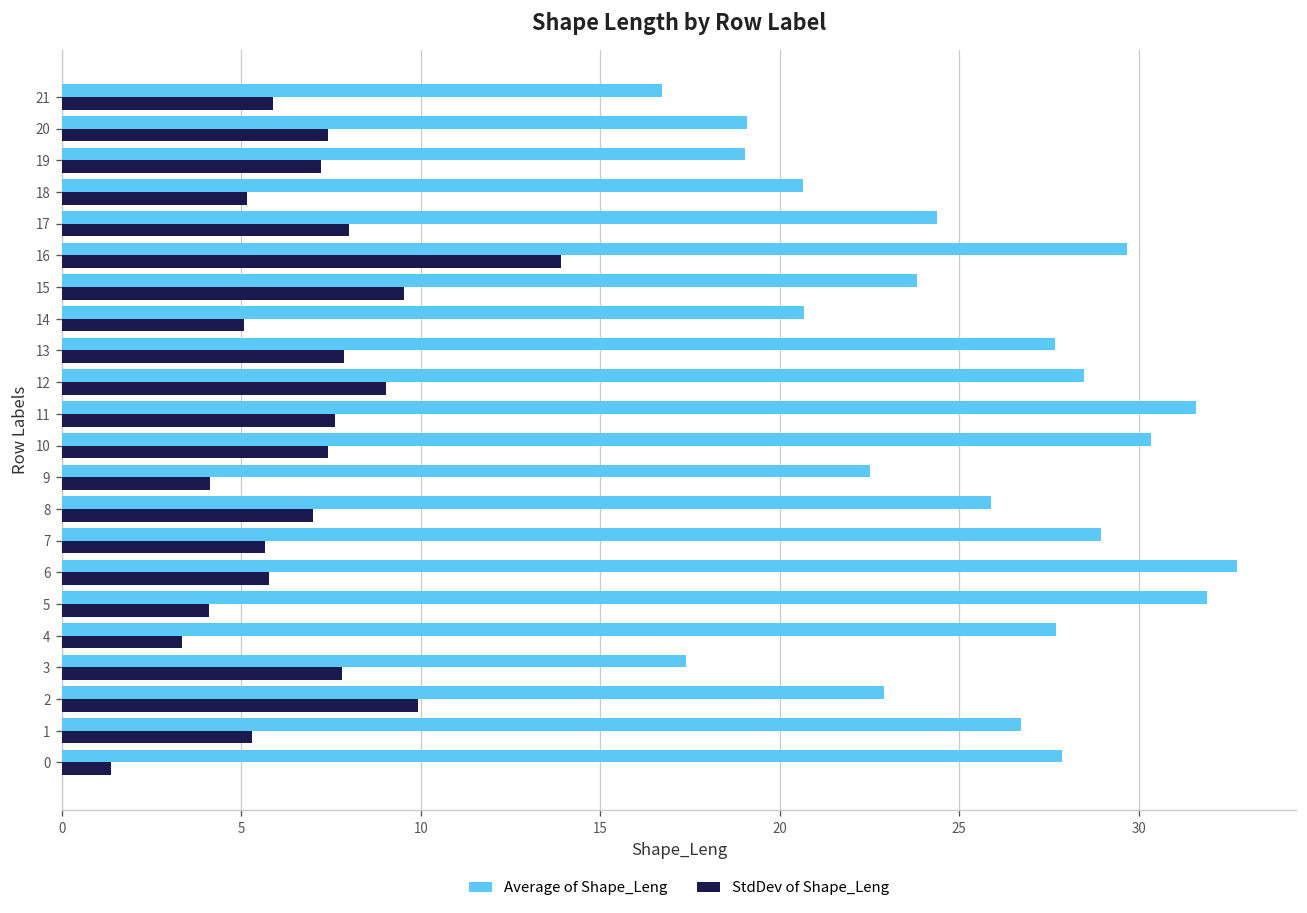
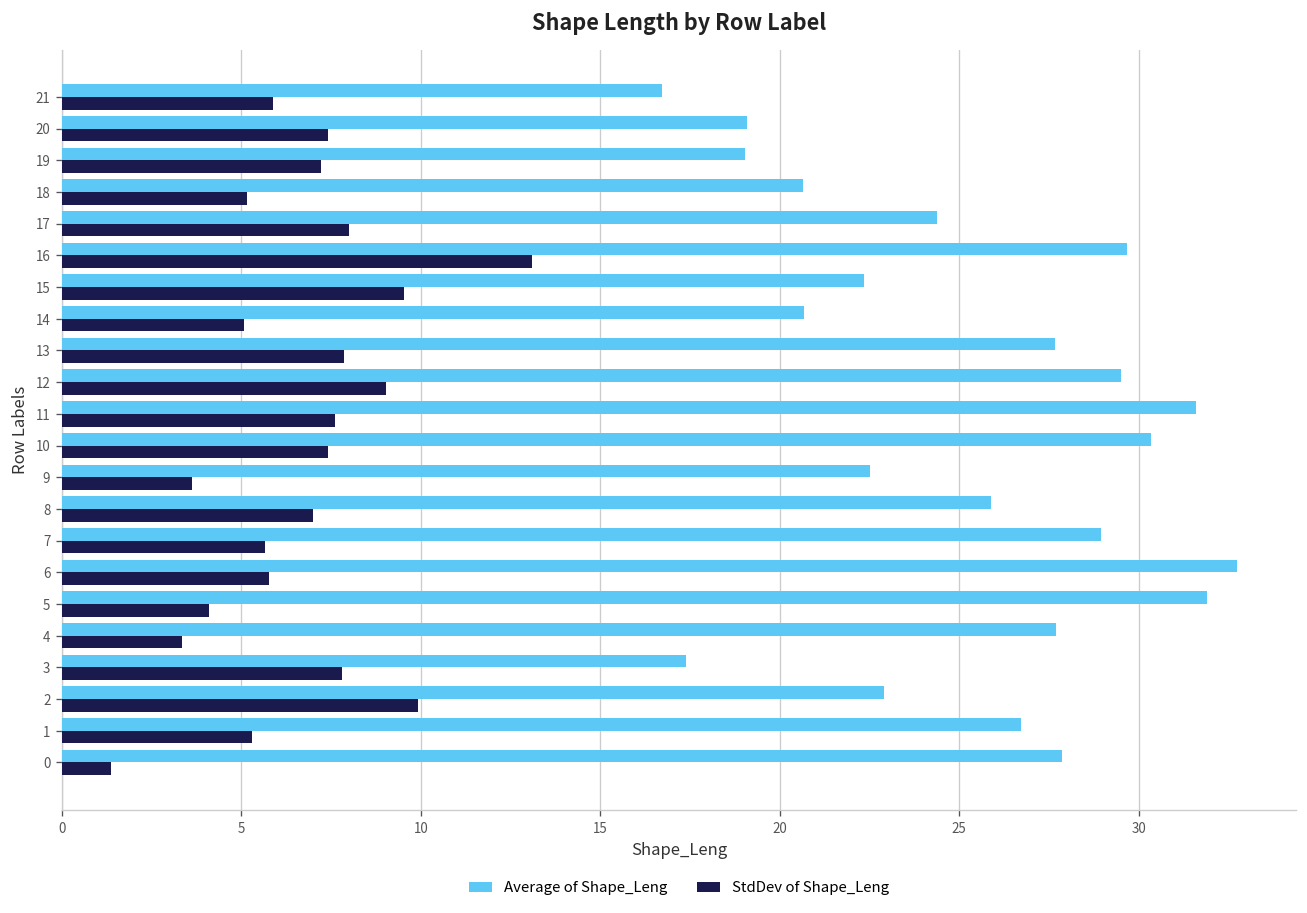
  {
    "Average of Shape_Leng": {
      "21": 16.7,
      "20": 19.1,
      "19": 19.0,
      "18": 20.6,
      "17": 24.4,
      "16": 29.7,
-     "15": 23.8,
+     "15": 22.4,
      "14": 20.7,
      "13": 27.7,
-     "12": 28.5,
+     "12": 29.5,
      "11": 31.6,
      "10": 30.3,
      "9": 22.5,
      "8": 25.9,
      "7": 29.0,
      "6": 32.7,
      "5": 31.9,
      "4": 27.7,
      "3": 17.4,
      "2": 22.9,
      "1": 26.7,
      "0": 27.9
    },
    "StdDev of Shape_Leng": {
      "21": 5.9,
      "20": 7.4,
      "19": 7.2,
      "18": 5.2,
      "17": 8.0,
-     "16": 13.9,
+     "16": 13.1,
      "15": 9.5,
      "14": 5.1,
      "13": 7.9,
      "12": 9.0,
      "11": 7.6,
      "10": 7.4,
-     "9": 4.1,
+     "9": 3.6,
      "8": 7.0,
      "7": 5.6,
      "6": 5.8,
      "5": 4.1,
      "4": 3.4,
      "3": 7.8,
      "2": 9.9,
      "1": 5.3,
      "0": 1.4
    }
  }
